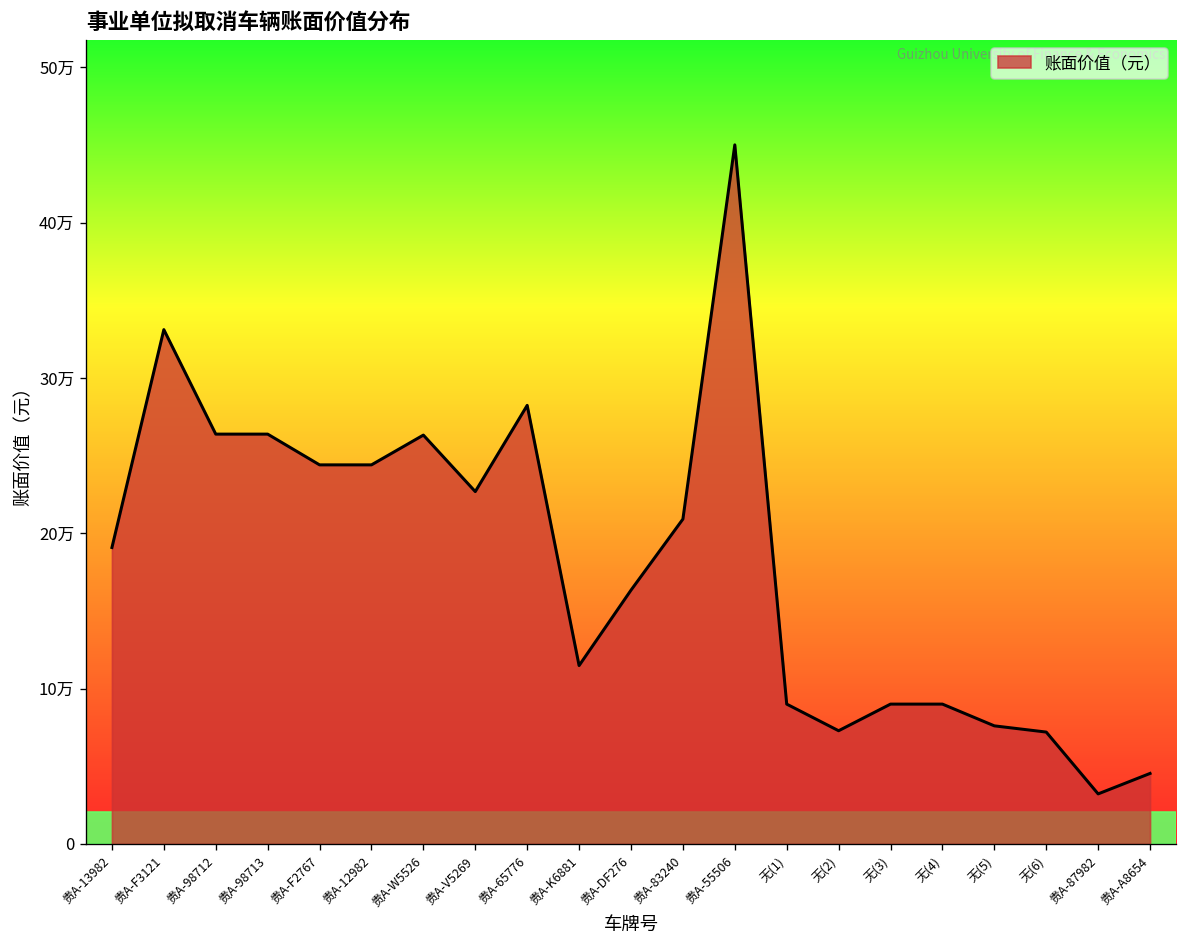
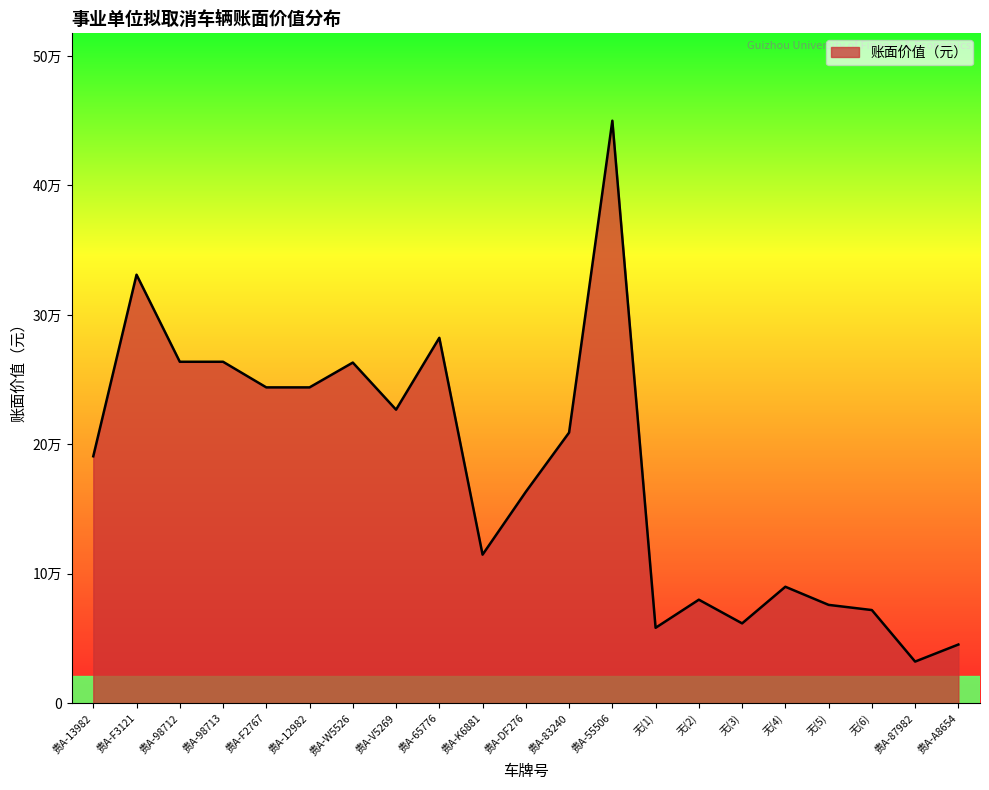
  {
    "贵A-13982": "19.1万",
    "贵A-F3121": "33.1万",
    "贵A-98712": "26.4万",
    "贵A-98713": "26.4万",
    "贵A-F2767": "24.4万",
    "贵A-12982": "24.4万",
    "贵A-W5526": "26.3万",
    "贵A-V5269": "22.7万",
    "贵A-65776": "28.2万",
    "贵A-K6881": "11.5万",
    "贵A-DF276": "16.3万",
    "贵A-83240": "20.9万",
    "贵A-55506": "45.0万",
-   "无(1)": "9.0万",
-   "无(2)": "7.3万",
-   "无(3)": "9.0万",
+   "无(1)": "5.8万",
+   "无(2)": "8.0万",
+   "无(3)": "6.2万",
    "无(4)": "9.0万",
    "无(5)": "7.6万",
    "无(6)": "7.2万",
    "贵A-87982": "3.2万",
    "贵A-A8654": "4.5万"
  }
